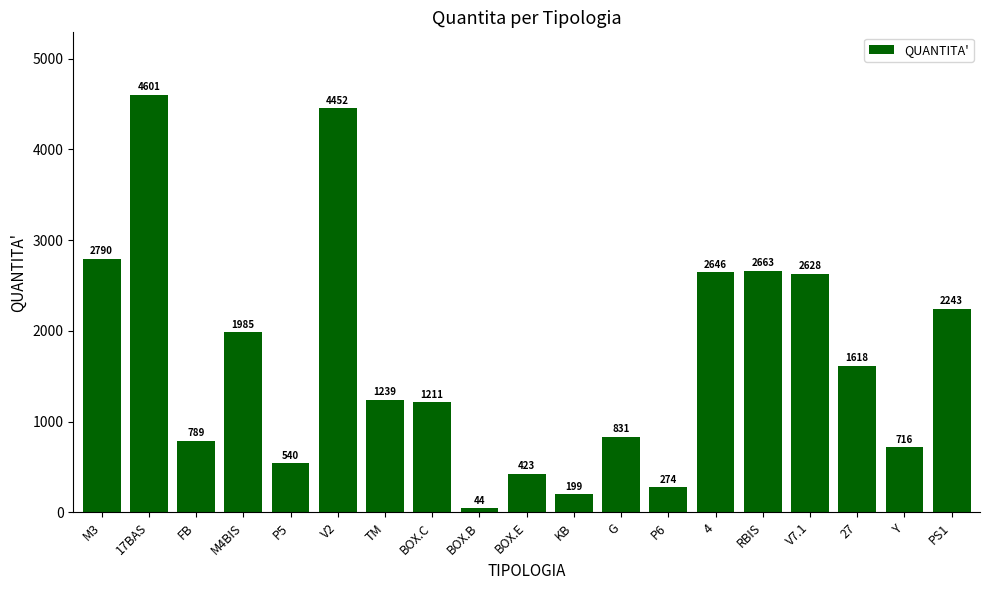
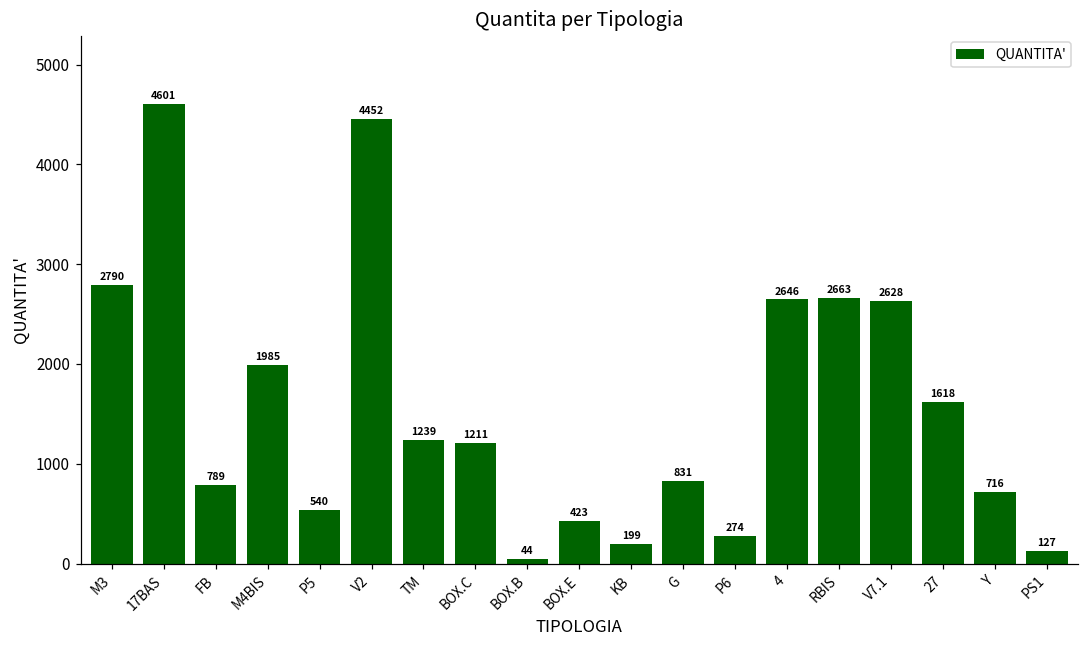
  {
    "M3": 2790,
    "17BAS": 4601,
    "FB": 789,
    "M4BIS": 1985,
    "P5": 540,
    "V2": 4452,
    "TM": 1239,
    "BOX.C": 1211,
    "BOX.B": 44,
    "BOX.E": 423,
    "KB": 199,
    "G": 831,
    "P6": 274,
    "4": 2646,
    "RBIS": 2663,
    "V7.1": 2628,
    "27": 1618,
    "Y": 716,
-   "PS1": 2243
+   "PS1": 127
  }
